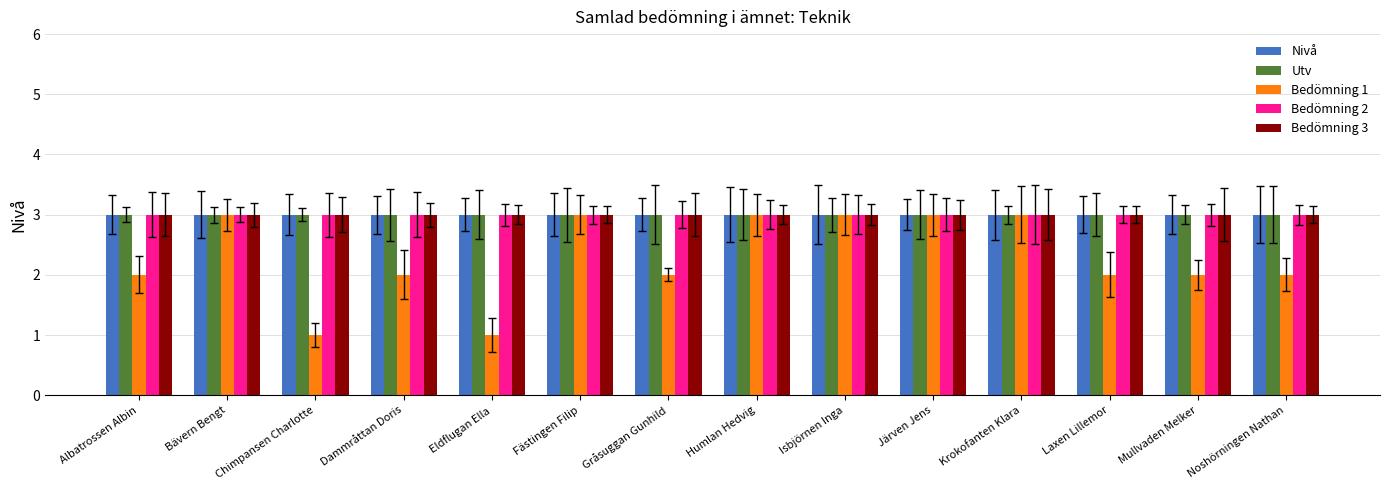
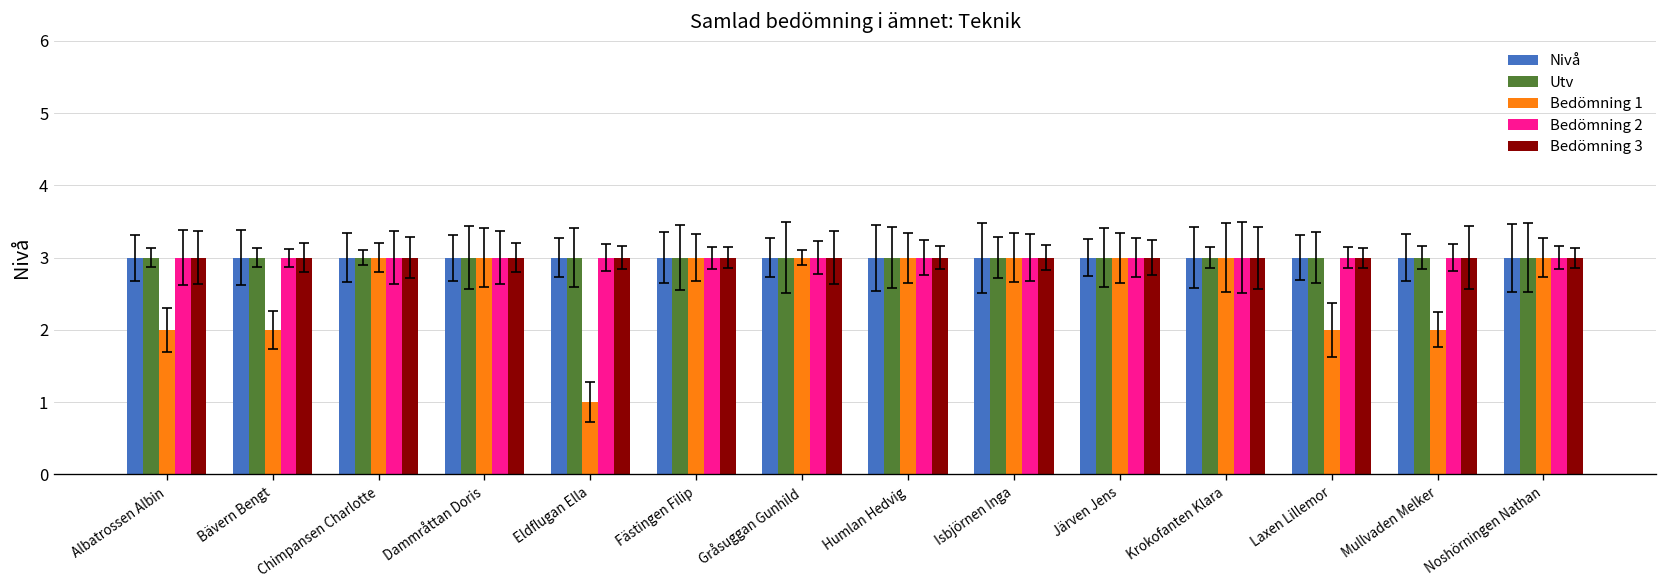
  {
    "Utv": {
      "Albatrossen Albin": 3,
      "Bävern Bengt": 3,
      "Chimpansen Charlotte": 3,
      "Dammråttan Doris": 3,
      "Eldflugan Ella": 3,
      "Fästingen Filip": 3,
      "Gråsuggan Gunhild": 3,
      "Humlan Hedvig": 3,
      "Isbjörnen Inga": 3,
      "Järven Jens": 3,
      "Krokofanten Klara": 3,
      "Laxen Lillemor": 3,
      "Mullvaden Melker": 3,
      "Noshörningen Nathan": 3
    },
    "Bedömning 1": {
      "Albatrossen Albin": 2,
-     "Bävern Bengt": 3,
-     "Chimpansen Charlotte": 1,
-     "Dammråttan Doris": 2,
+     "Bävern Bengt": 2,
+     "Chimpansen Charlotte": 3,
+     "Dammråttan Doris": 3,
      "Eldflugan Ella": 1,
      "Fästingen Filip": 3,
-     "Gråsuggan Gunhild": 2,
+     "Gråsuggan Gunhild": 3,
      "Humlan Hedvig": 3,
      "Isbjörnen Inga": 3,
      "Järven Jens": 3,
      "Krokofanten Klara": 3,
      "Laxen Lillemor": 2,
      "Mullvaden Melker": 2,
-     "Noshörningen Nathan": 2
+     "Noshörningen Nathan": 3
    },
    "Bedömning 2": {
      "Albatrossen Albin": 3,
      "Bävern Bengt": 3,
      "Chimpansen Charlotte": 3,
      "Dammråttan Doris": 3,
      "Eldflugan Ella": 3,
      "Fästingen Filip": 3,
      "Gråsuggan Gunhild": 3,
      "Humlan Hedvig": 3,
      "Isbjörnen Inga": 3,
      "Järven Jens": 3,
      "Krokofanten Klara": 3,
      "Laxen Lillemor": 3,
      "Mullvaden Melker": 3,
      "Noshörningen Nathan": 3
    },
    "Bedömning 3": {
      "Albatrossen Albin": 3,
      "Bävern Bengt": 3,
      "Chimpansen Charlotte": 3,
      "Dammråttan Doris": 3,
      "Eldflugan Ella": 3,
      "Fästingen Filip": 3,
      "Gråsuggan Gunhild": 3,
      "Humlan Hedvig": 3,
      "Isbjörnen Inga": 3,
      "Järven Jens": 3,
      "Krokofanten Klara": 3,
      "Laxen Lillemor": 3,
      "Mullvaden Melker": 3,
      "Noshörningen Nathan": 3
    }
  }
